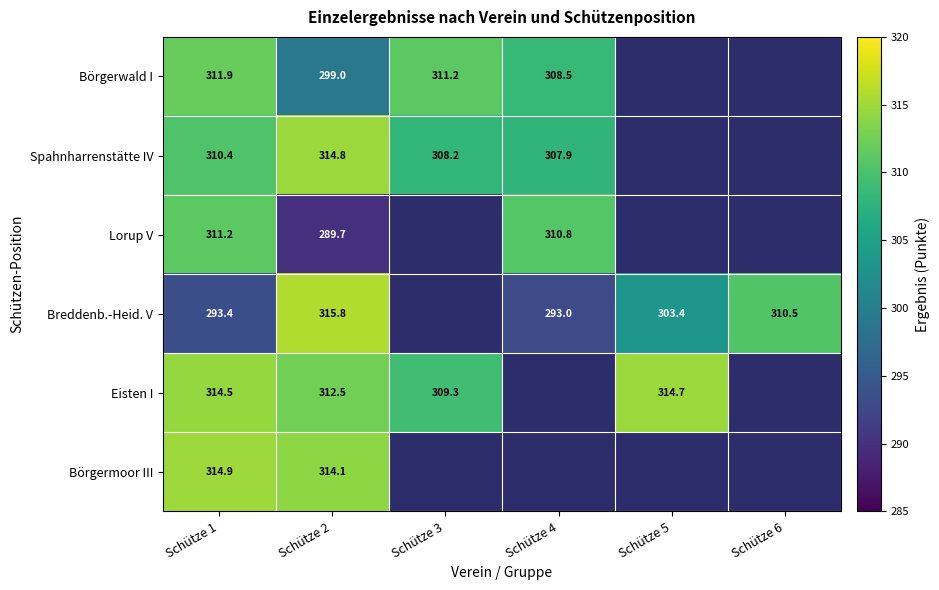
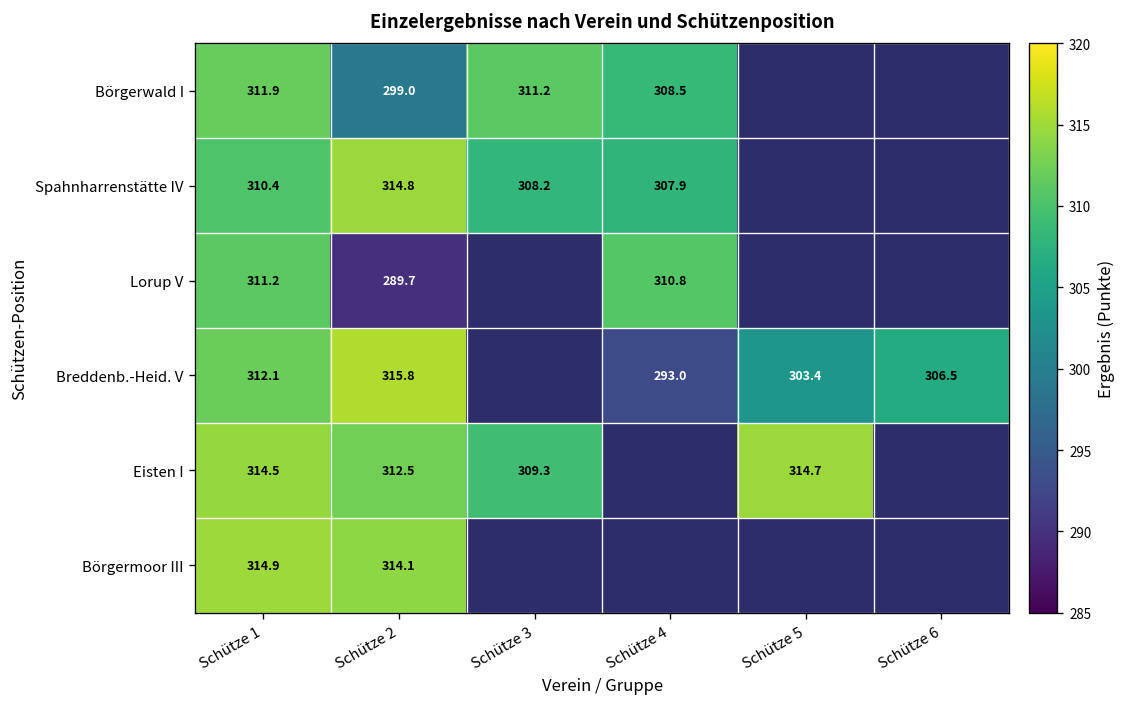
  {
    "Börgerwald I": {
      "Schütze 1": 311.9,
      "Schütze 2": 299.0,
      "Schütze 3": 311.2,
      "Schütze 4": 308.5
    },
    "Spahnharrenstätte IV": {
      "Schütze 1": 310.4,
      "Schütze 2": 314.8,
      "Schütze 3": 308.2,
      "Schütze 4": 307.9
    },
    "Lorup V": {
      "Schütze 1": 311.2,
      "Schütze 2": 289.7,
      "Schütze 4": 310.8
    },
    "Breddenb.-Heid. V": {
-     "Schütze 1": 293.4,
+     "Schütze 1": 312.1,
      "Schütze 2": 315.8,
      "Schütze 4": 293.0,
      "Schütze 5": 303.4,
-     "Schütze 6": 310.5
+     "Schütze 6": 306.5
    },
    "Eisten I": {
      "Schütze 1": 314.5,
      "Schütze 2": 312.5,
      "Schütze 3": 309.3,
      "Schütze 5": 314.7
    },
    "Börgermoor III": {
      "Schütze 1": 314.9,
      "Schütze 2": 314.1
    }
  }
